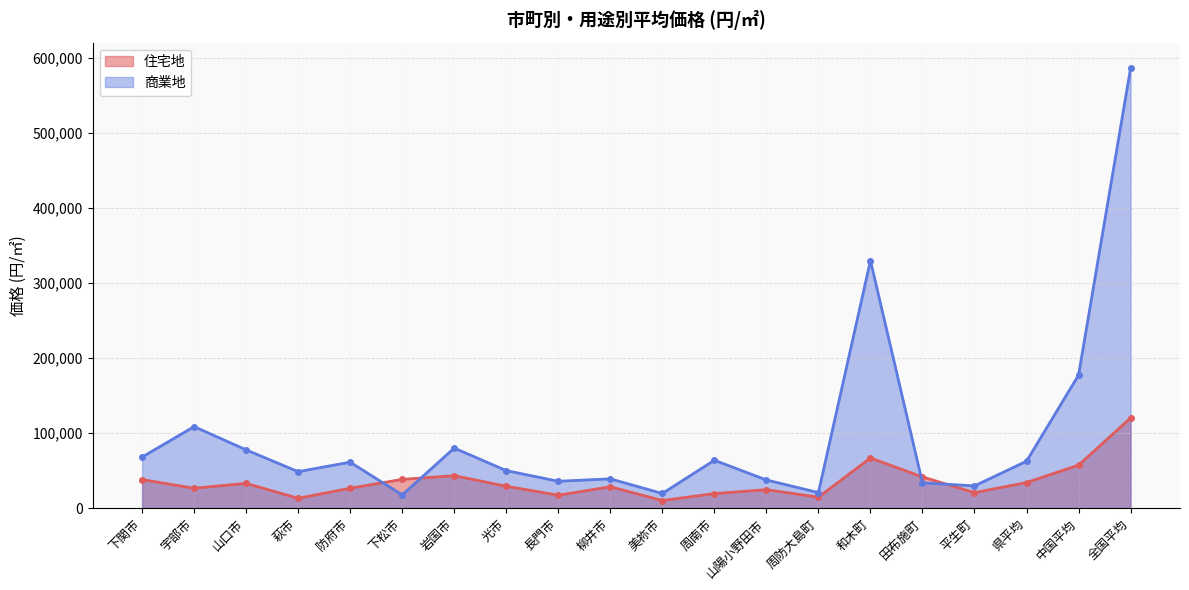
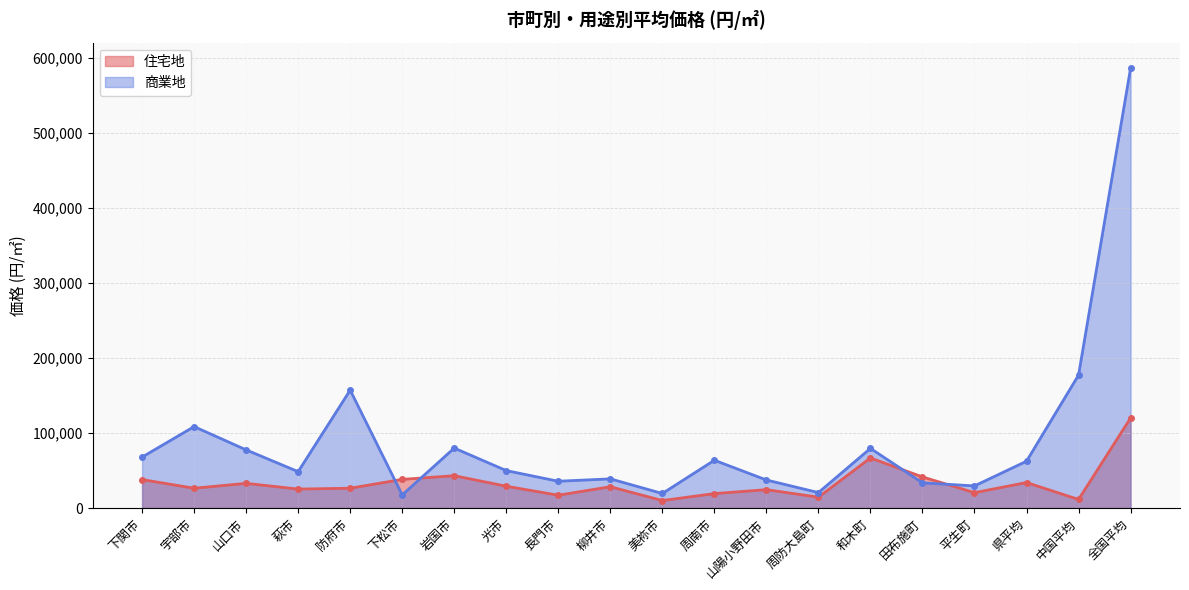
  {
    "住宅地": {
      "下関市": "40,000",
      "宇部市": "30,000",
      "山口市": "30,000",
-     "萩市": "10,000",
+     "萩市": "30,000",
      "防府市": "30,000",
      "下松市": "40,000",
      "岩国市": "40,000",
      "光市": "30,000",
      "長門市": "20,000",
      "柳井市": "30,000",
      "美祢市": "10,000",
      "周南市": "20,000",
      "山陽小野田市": "20,000",
      "周防大島町": "10,000",
      "和木町": "70,000",
      "田布施町": "40,000",
      "平生町": "20,000",
      "県平均": "30,000",
-     "中国平均": "60,000",
+     "中国平均": "10,000",
      "全国平均": "120,000"
    },
    "商業地": {
      "下関市": "70,000",
      "宇部市": "110,000",
      "山口市": "80,000",
      "萩市": "50,000",
-     "防府市": "60,000",
+     "防府市": "160,000",
      "下松市": "20,000",
      "岩国市": "80,000",
      "光市": "50,000",
      "長門市": "40,000",
      "柳井市": "40,000",
      "美祢市": "20,000",
      "周南市": "60,000",
      "山陽小野田市": "40,000",
      "周防大島町": "20,000",
-     "和木町": "330,000",
+     "和木町": "80,000",
      "田布施町": "30,000",
      "平生町": "30,000",
      "県平均": "60,000",
      "中国平均": "180,000",
      "全国平均": "590,000"
    }
  }
